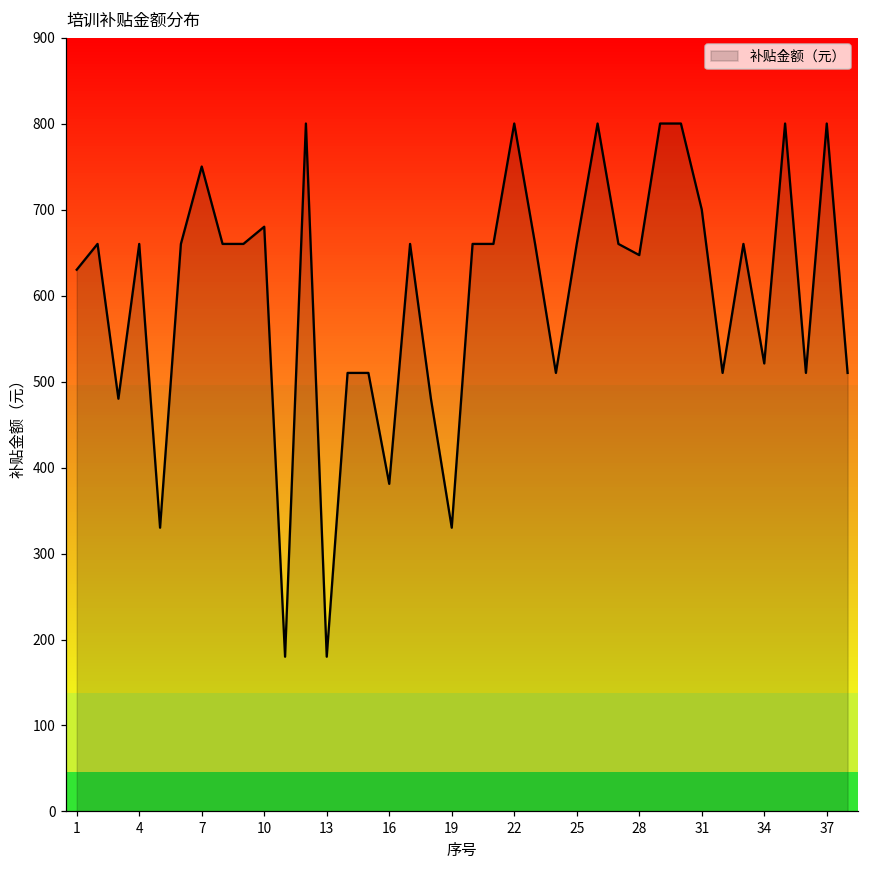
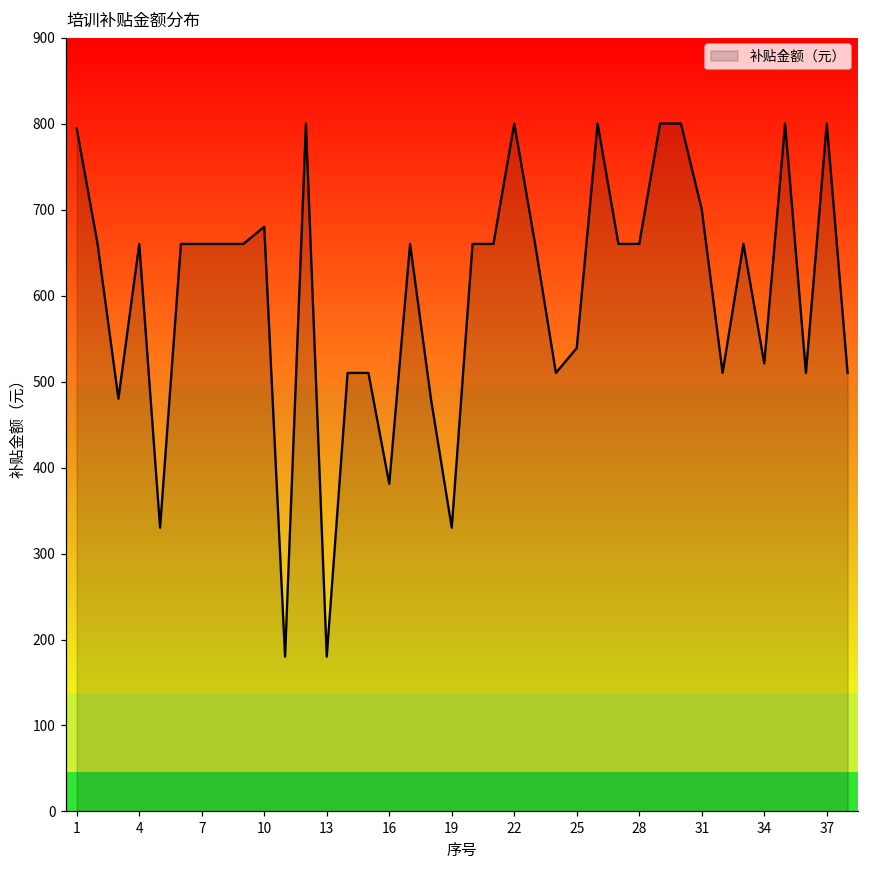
  {
-   "1": 630,
+   "1": 790,
    "4": 660,
-   "7": 750,
+   "7": 660,
    "10": 680,
    "13": 180,
    "16": 380,
    "19": 330,
    "22": 800,
-   "25": 660,
-   "28": 650,
+   "25": 540,
+   "28": 660,
    "31": 700,
    "34": 520,
    "37": 800
  }
